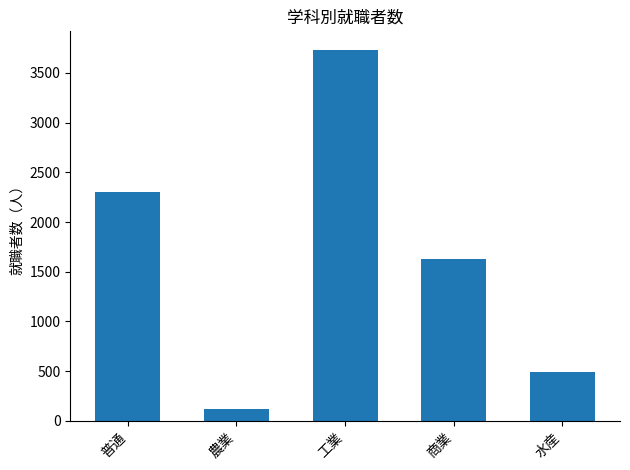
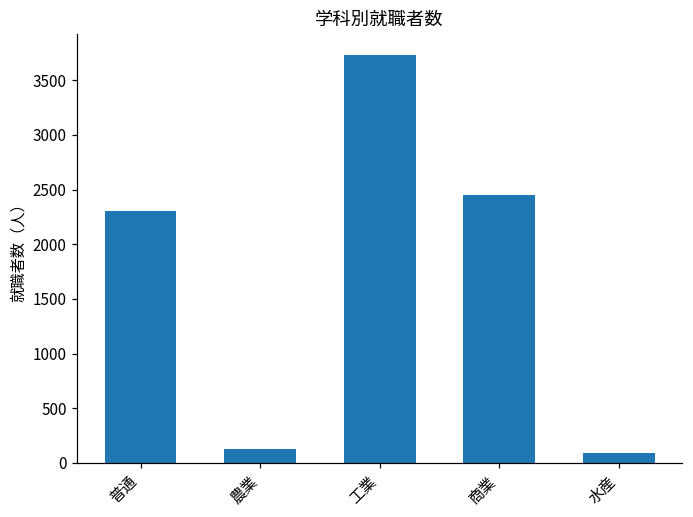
  {
    "普通": 2300,
    "農業": 100,
    "工業": 3700,
-   "商業": 1600,
-   "水産": 500
+   "商業": 2400,
+   "水産": 100
  }
